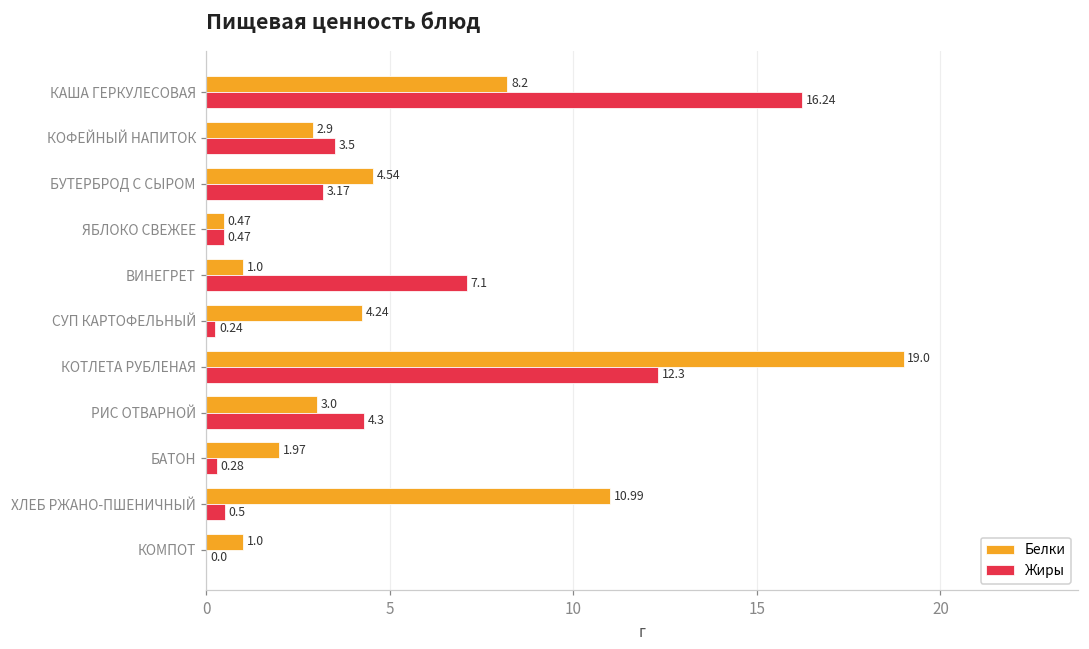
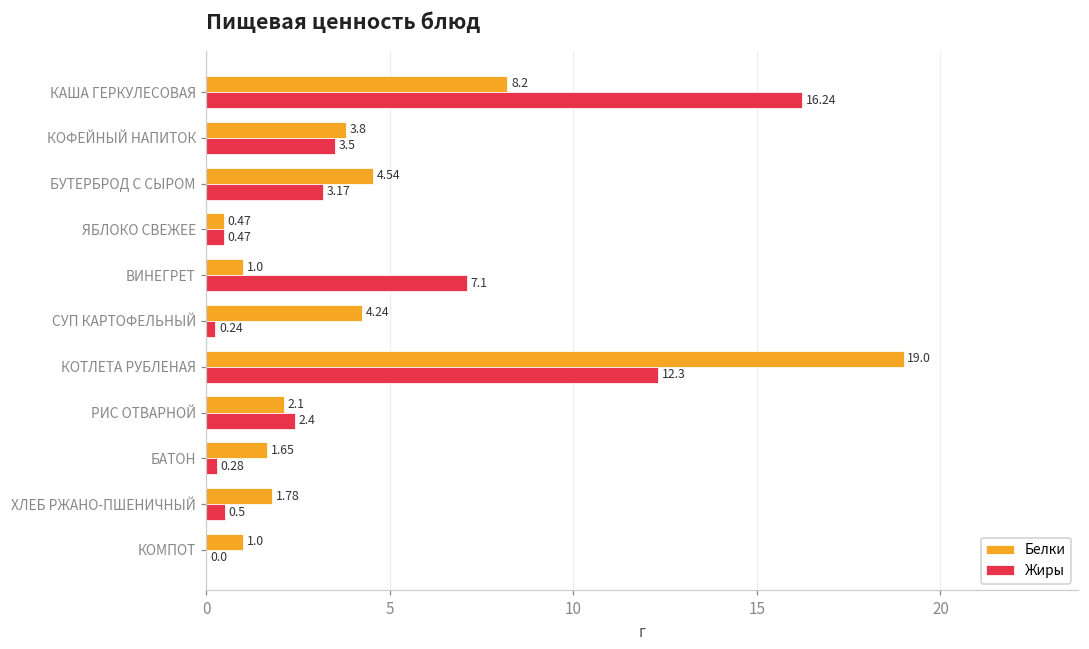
  {
    "Белки": {
      "КАША ГЕРКУЛЕСОВАЯ": 8.2,
-     "КОФЕЙНЫЙ НАПИТОК": 2.9,
+     "КОФЕЙНЫЙ НАПИТОК": 3.8,
      "БУТЕРБРОД С СЫРОМ": 4.54,
      "ЯБЛОКО СВЕЖЕЕ": 0.47,
      "ВИНЕГРЕТ": 1.0,
      "СУП КАРТОФЕЛЬНЫЙ": 4.24,
      "КОТЛЕТА РУБЛЕНАЯ": 19.0,
-     "РИС ОТВАРНОЙ": 3.0,
-     "БАТОН": 1.97,
-     "ХЛЕБ РЖАНО-ПШЕНИЧНЫЙ": 10.99,
+     "РИС ОТВАРНОЙ": 2.1,
+     "БАТОН": 1.65,
+     "ХЛЕБ РЖАНО-ПШЕНИЧНЫЙ": 1.78,
      "КОМПОТ": 1.0
    },
    "Жиры": {
      "КАША ГЕРКУЛЕСОВАЯ": 16.24,
      "КОФЕЙНЫЙ НАПИТОК": 3.5,
      "БУТЕРБРОД С СЫРОМ": 3.17,
      "ЯБЛОКО СВЕЖЕЕ": 0.47,
      "ВИНЕГРЕТ": 7.1,
      "СУП КАРТОФЕЛЬНЫЙ": 0.24,
      "КОТЛЕТА РУБЛЕНАЯ": 12.3,
-     "РИС ОТВАРНОЙ": 4.3,
+     "РИС ОТВАРНОЙ": 2.4,
      "БАТОН": 0.28,
      "ХЛЕБ РЖАНО-ПШЕНИЧНЫЙ": 0.5,
      "КОМПОТ": 0.0
    }
  }
